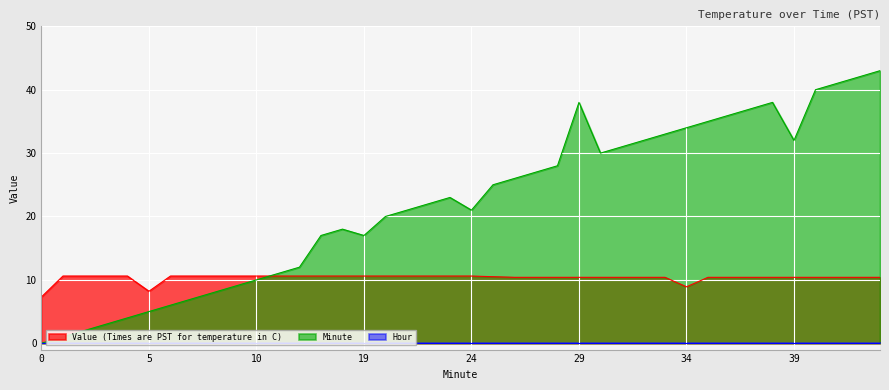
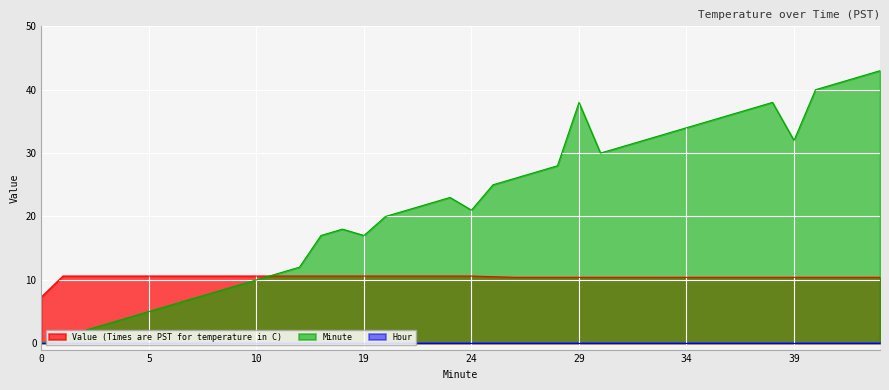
  {
    "Value (Times are PST for temperature in C)": {
      "0": 7,
-     "5": 8,
+     "5": 11,
      "10": 11,
      "19": 11,
      "24": 11,
      "29": 10,
-     "34": 9,
+     "34": 10,
      "39": 10
    },
    "Minute": {
      "5": 5,
      "10": 10,
      "19": 17,
      "24": 21,
      "29": 38,
      "34": 34,
      "39": 32
    },
    "Hour": {
      "24": 0,
      "29": 0,
      "34": 0,
      "39": 0
    }
  }
